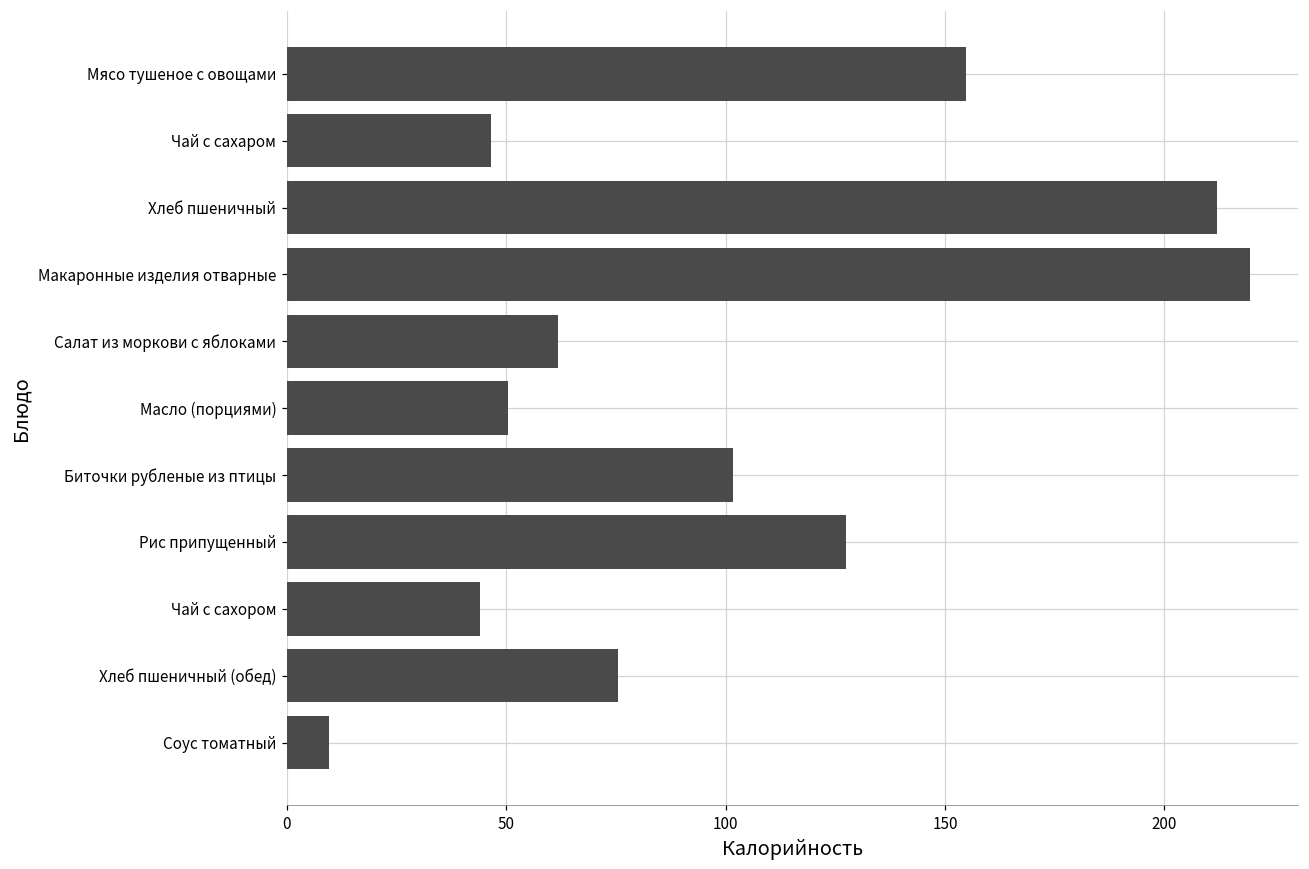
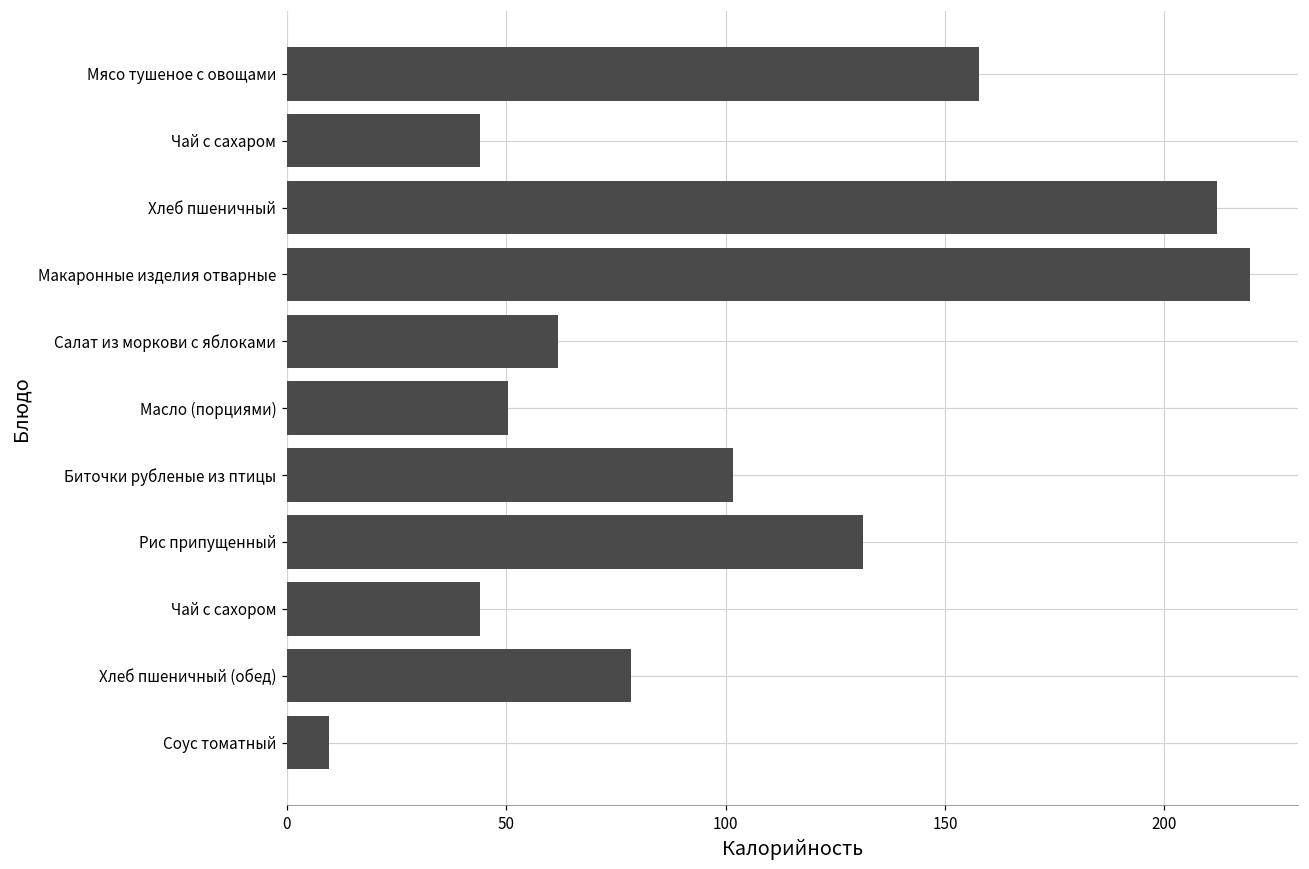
  {
-   "Мясо тушеное с овощами": 155,
-   "Чай с сахаром": 47,
+   "Мясо тушеное с овощами": 158,
+   "Чай с сахаром": 44,
    "Хлеб пшеничный": 212,
    "Макаронные изделия отварные": 220,
    "Салат из моркови с яблоками": 62,
    "Масло (порциями)": 50,
    "Биточки рубленые из птицы": 102,
-   "Рис припущенный": 127,
+   "Рис припущенный": 131,
    "Чай с сахором": 44,
-   "Хлеб пшеничный (обед)": 75,
+   "Хлеб пшеничный (обед)": 78,
    "Соус томатный": 10
  }
